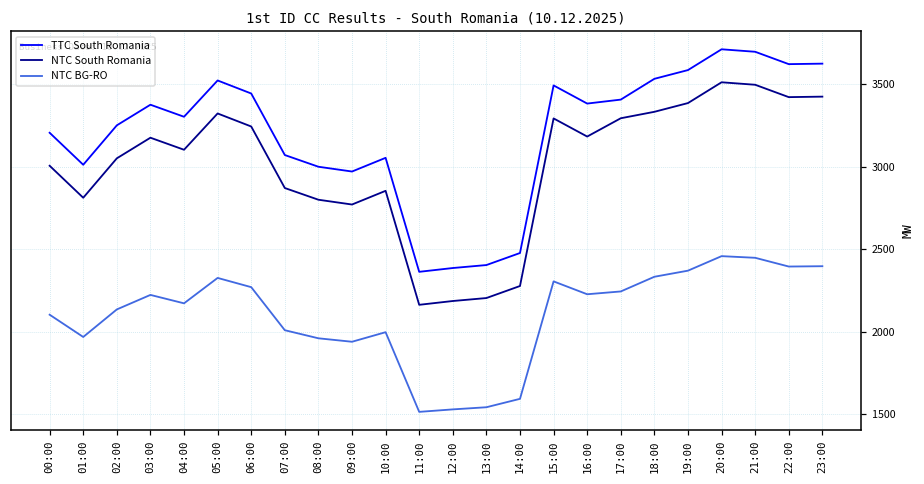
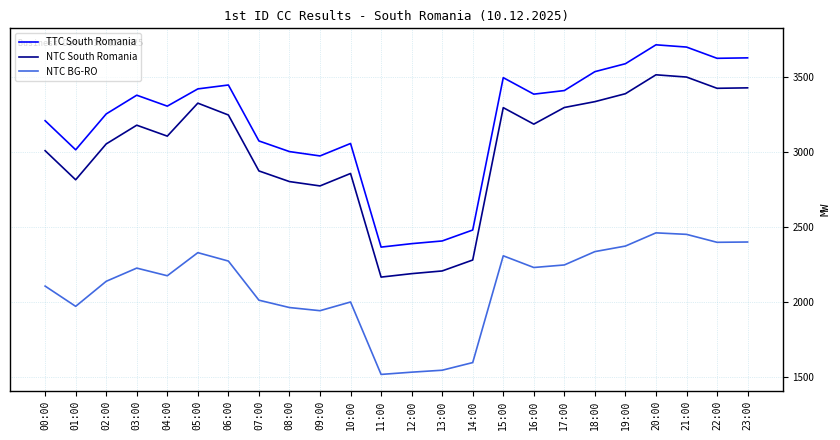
  {
    "TTC South Romania": {
      "00:00": 3210,
      "01:00": 3010,
      "02:00": 3250,
      "03:00": 3380,
      "04:00": 3300,
-     "05:00": 3520,
+     "05:00": 3420,
      "06:00": 3440,
      "07:00": 3070,
      "08:00": 3000,
      "09:00": 2970,
      "10:00": 3050,
      "11:00": 2360,
      "12:00": 2390,
      "13:00": 2400,
      "14:00": 2480,
      "15:00": 3490,
      "16:00": 3380,
      "17:00": 3410,
      "18:00": 3530,
      "19:00": 3590,
      "20:00": 3710,
      "21:00": 3700,
      "22:00": 3620,
      "23:00": 3630
    },
    "NTC South Romania": {
      "00:00": 3010,
      "01:00": 2810,
      "02:00": 3050,
      "03:00": 3180,
      "04:00": 3100,
      "05:00": 3320,
      "06:00": 3240,
      "07:00": 2870,
      "08:00": 2800,
      "09:00": 2770,
      "10:00": 2850,
      "11:00": 2160,
      "12:00": 2190,
      "13:00": 2200,
      "14:00": 2280,
      "15:00": 3290,
      "16:00": 3180,
      "17:00": 3290,
      "18:00": 3330,
      "19:00": 3390,
      "20:00": 3510,
      "21:00": 3500,
      "22:00": 3420,
      "23:00": 3430
    },
    "NTC BG-RO": {
      "00:00": 2100,
      "01:00": 1970,
      "02:00": 2140,
      "03:00": 2220,
      "04:00": 2170,
      "05:00": 2330,
      "06:00": 2270,
      "07:00": 2010,
      "08:00": 1960,
      "09:00": 1940,
      "10:00": 2000,
      "11:00": 1510,
      "12:00": 1530,
      "13:00": 1540,
      "14:00": 1590,
      "15:00": 2310,
      "16:00": 2230,
      "17:00": 2240,
      "18:00": 2330,
      "19:00": 2370,
      "20:00": 2460,
      "21:00": 2450,
      "22:00": 2400,
      "23:00": 2400
    }
  }
